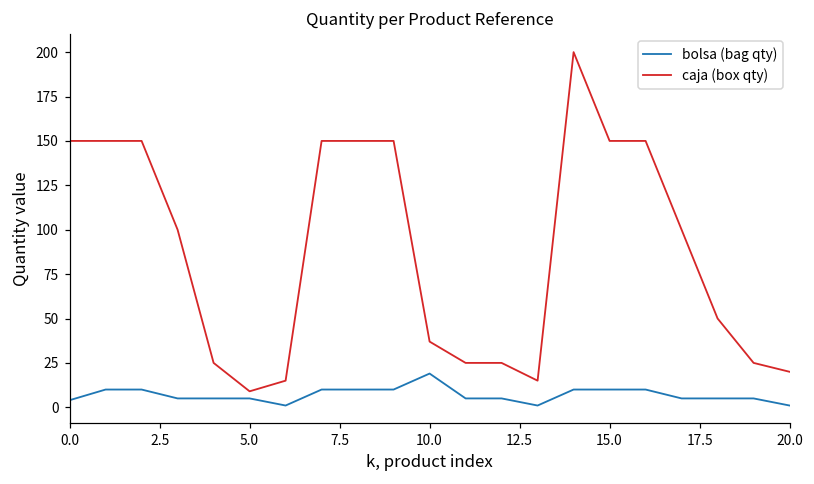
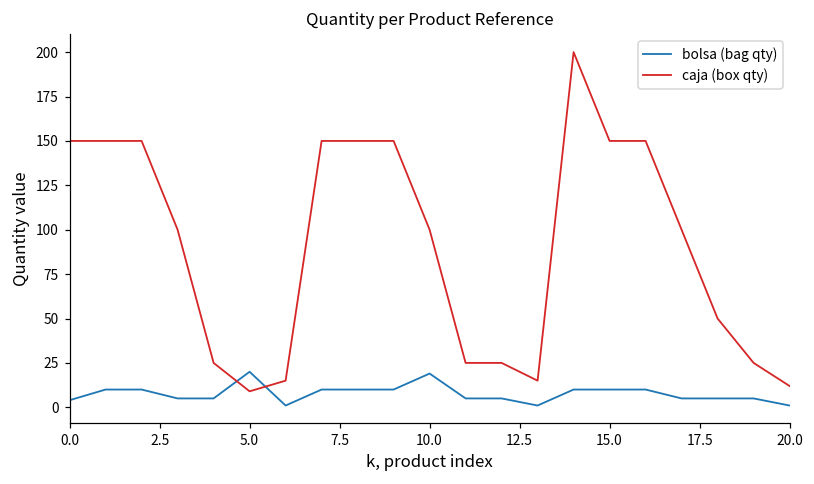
  {
    "bolsa (bag qty)": {
      "0.0": 4,
-     "5.0": 5,
+     "5.0": 20,
      "10.0": 19,
      "15.0": 10,
      "20.0": 1
    },
    "caja (box qty)": {
      "0.0": 150,
      "5.0": 9,
-     "10.0": 37,
+     "10.0": 100,
      "15.0": 150,
-     "20.0": 20
+     "20.0": 12
    }
  }
